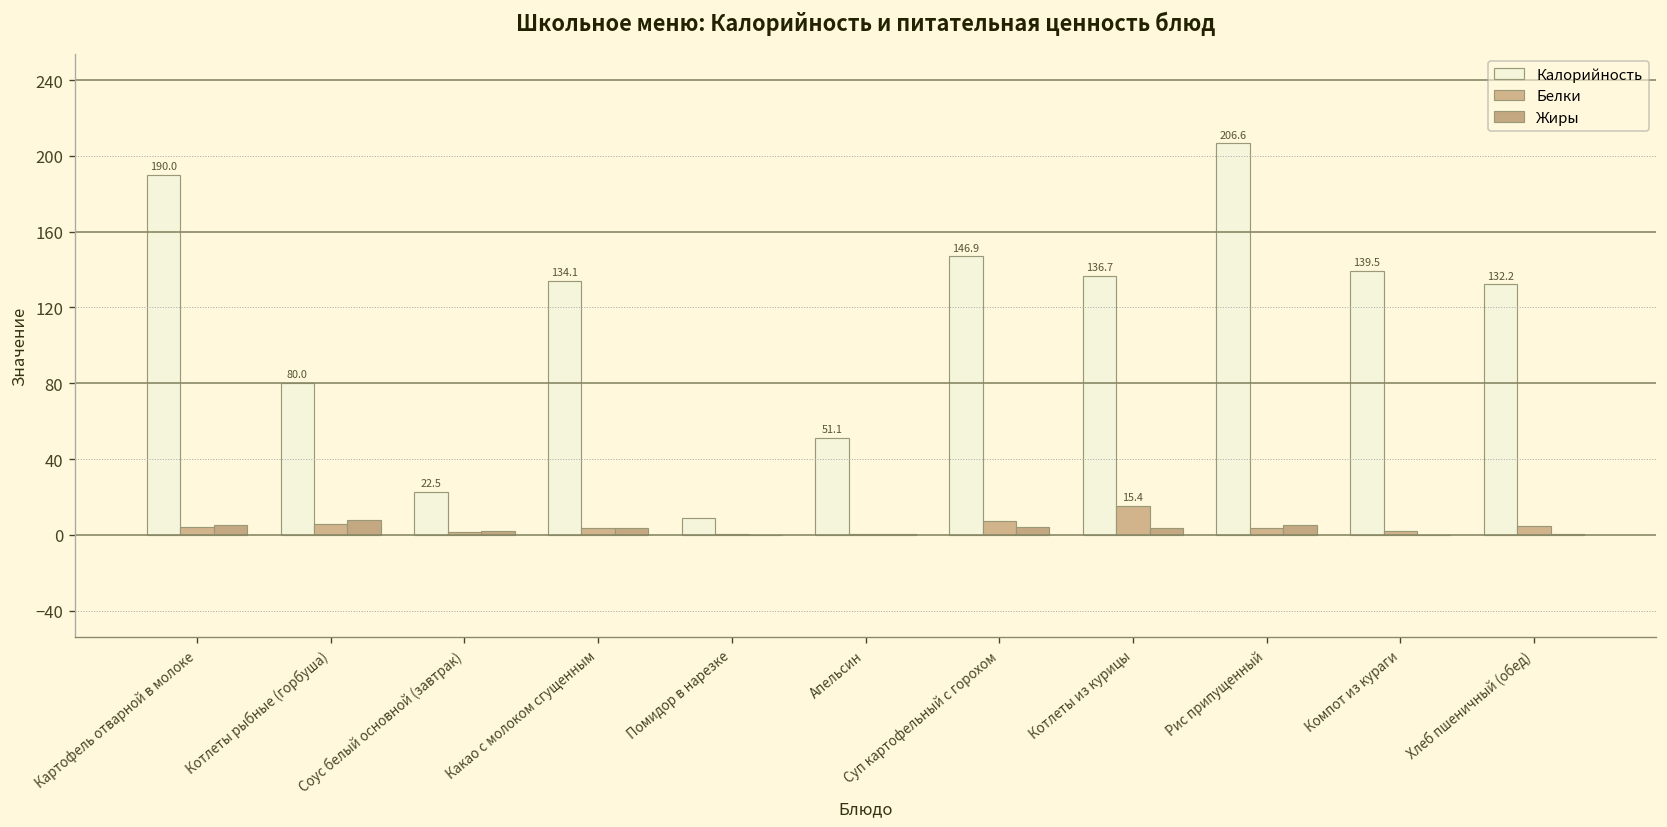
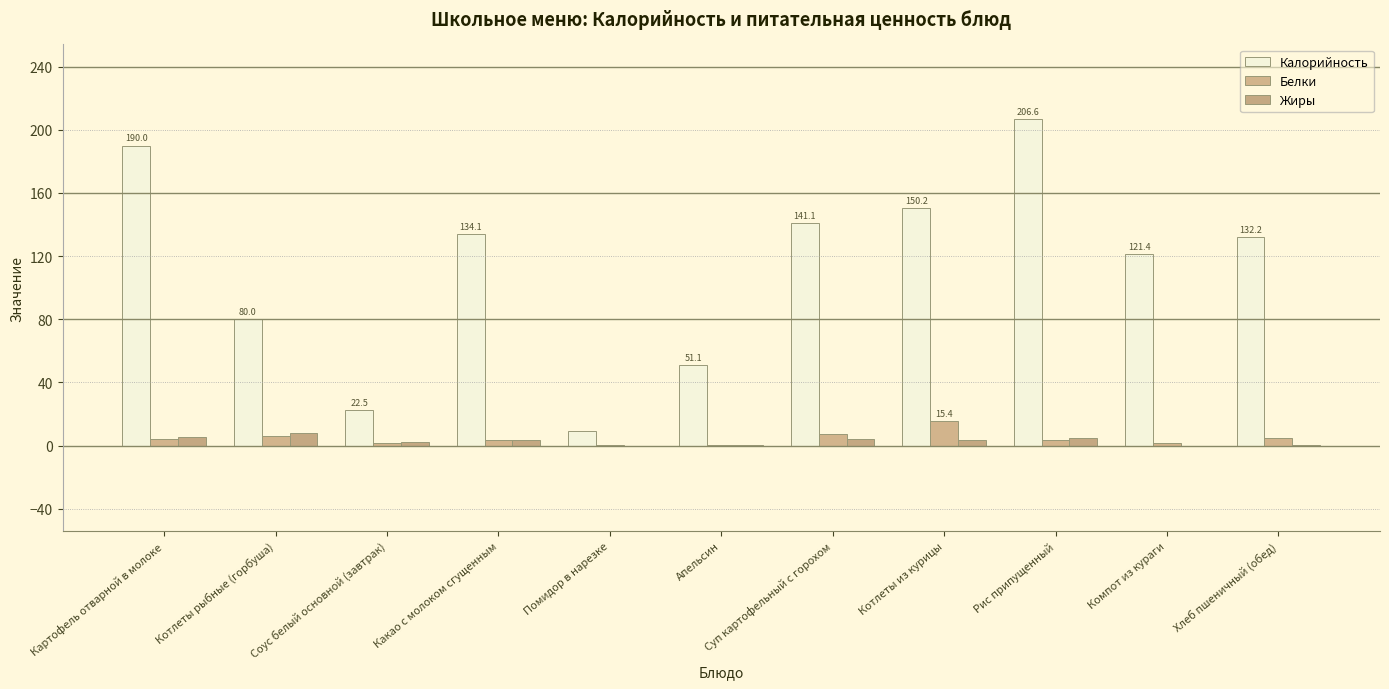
  {
    "Калорийность": {
      "Картофель отварной в молоке": 190.0,
      "Котлеты рыбные (горбуша)": 80.0,
      "Соус белый основной (завтрак)": 22.5,
      "Какао с молоком сгущенным": 134.1,
      "Апельсин": 51.1,
-     "Суп картофельный с горохом": 146.9,
-     "Котлеты из курицы": 136.7,
+     "Суп картофельный с горохом": 141.1,
+     "Котлеты из курицы": 150.2,
      "Рис припущенный": 206.6,
-     "Компот из кураги": 139.5,
+     "Компот из кураги": 121.4,
      "Хлеб пшеничный (обед)": 132.2
    }
  }
